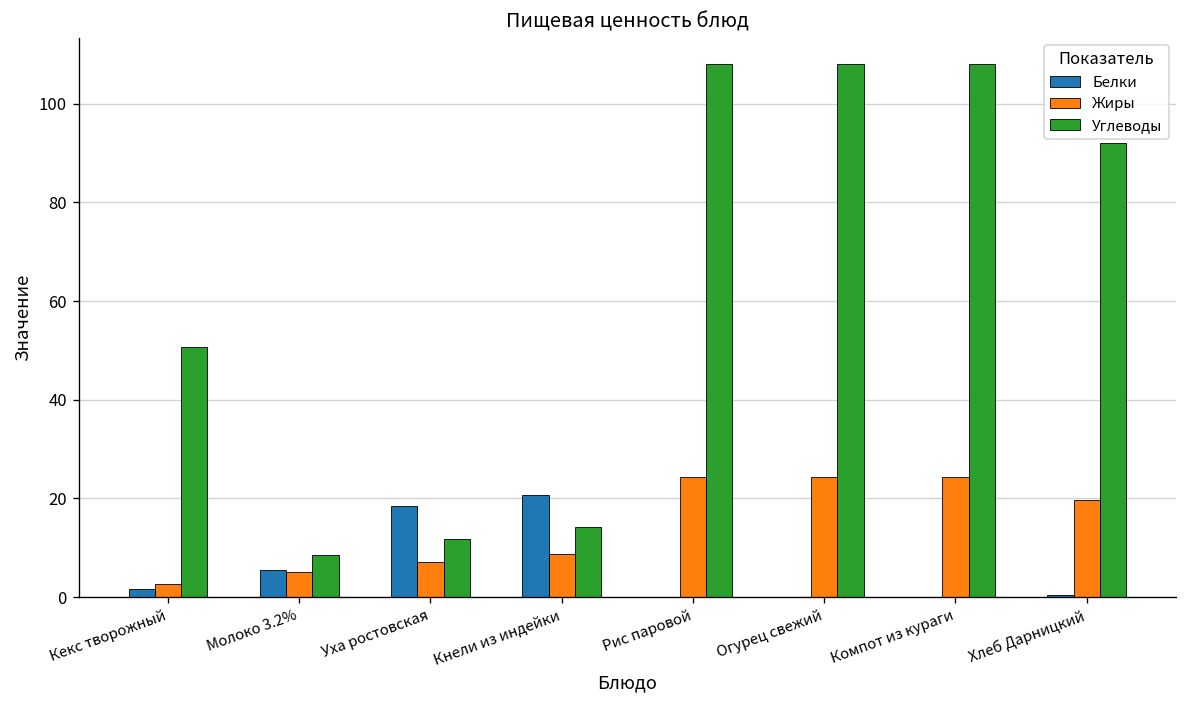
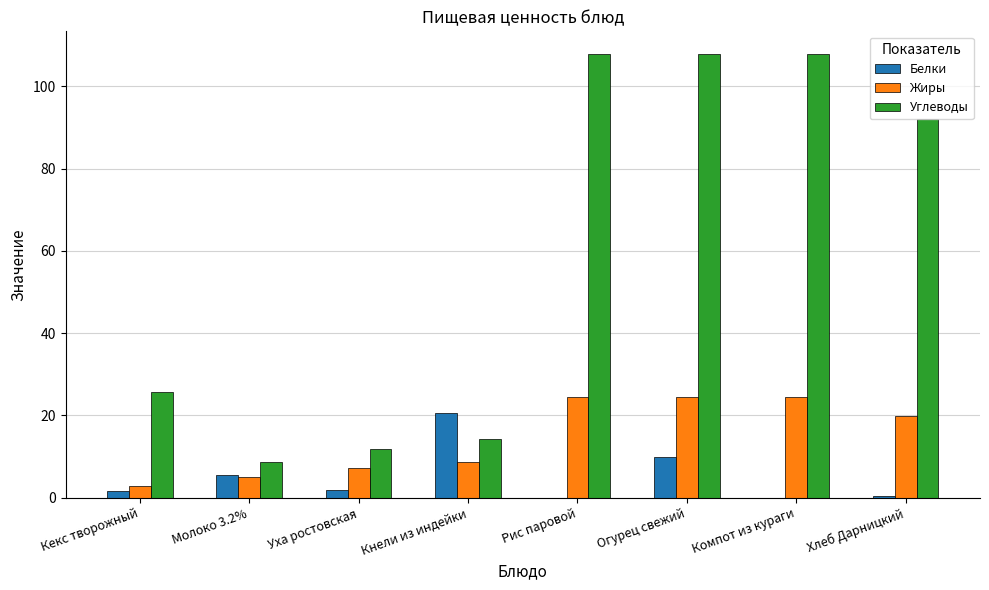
  {
    "Белки": {
      "Кекс творожный": 2,
      "Молоко 3.2%": 6,
-     "Уха ростовская": 19,
+     "Уха ростовская": 2,
      "Кнели из индейки": 21,
      "Рис паровой": 0,
-     "Огурец свежий": 0,
+     "Огурец свежий": 10,
      "Компот из кураги": 0
    },
    "Жиры": {
      "Кекс творожный": 3,
      "Молоко 3.2%": 5,
      "Уха ростовская": 7,
      "Кнели из индейки": 9,
      "Рис паровой": 24,
      "Огурец свежий": 24,
      "Компот из кураги": 24,
      "Хлеб Дарницкий": 20
    },
    "Углеводы": {
-     "Кекс творожный": 51,
+     "Кекс творожный": 26,
      "Молоко 3.2%": 9,
      "Уха ростовская": 12,
      "Кнели из индейки": 14,
      "Рис паровой": 108,
      "Огурец свежий": 108,
      "Компот из кураги": 108,
      "Хлеб Дарницкий": 92
    }
  }
